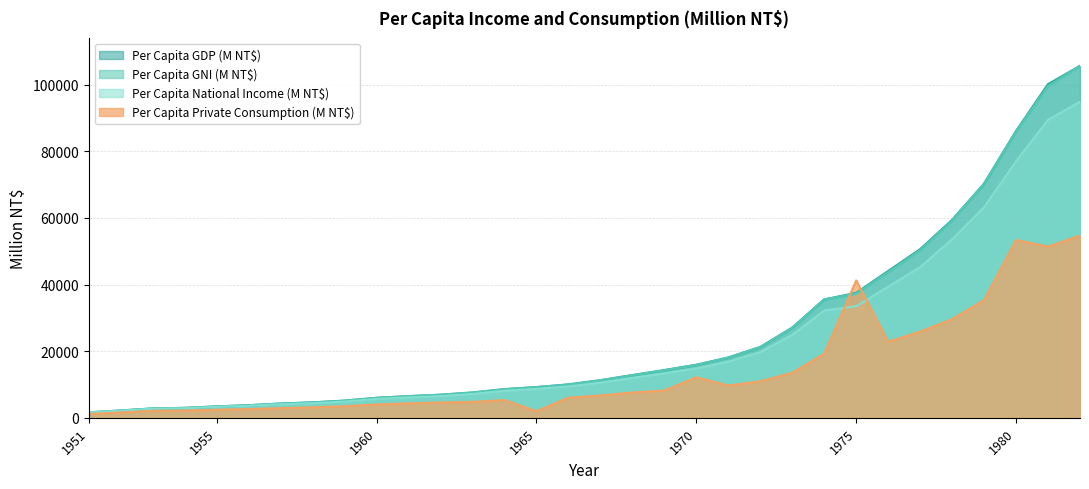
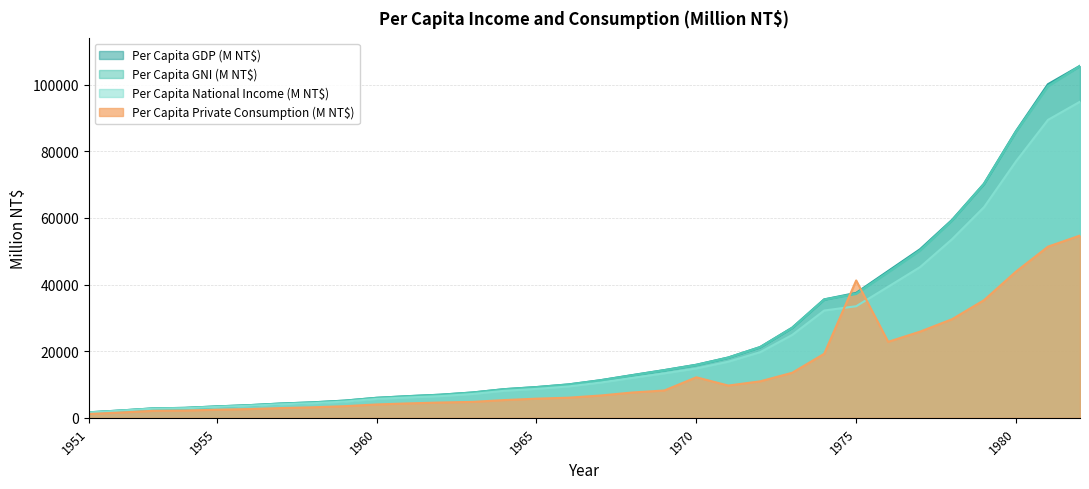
  {
    "Per Capita Private Consumption (M NT$)": {
      "1955": 2000,
      "1960": 4000,
-     "1965": 2000,
+     "1965": 6000,
      "1970": 12000,
      "1975": 41000,
-     "1980": 53000
+     "1980": 44000
    }
  }
